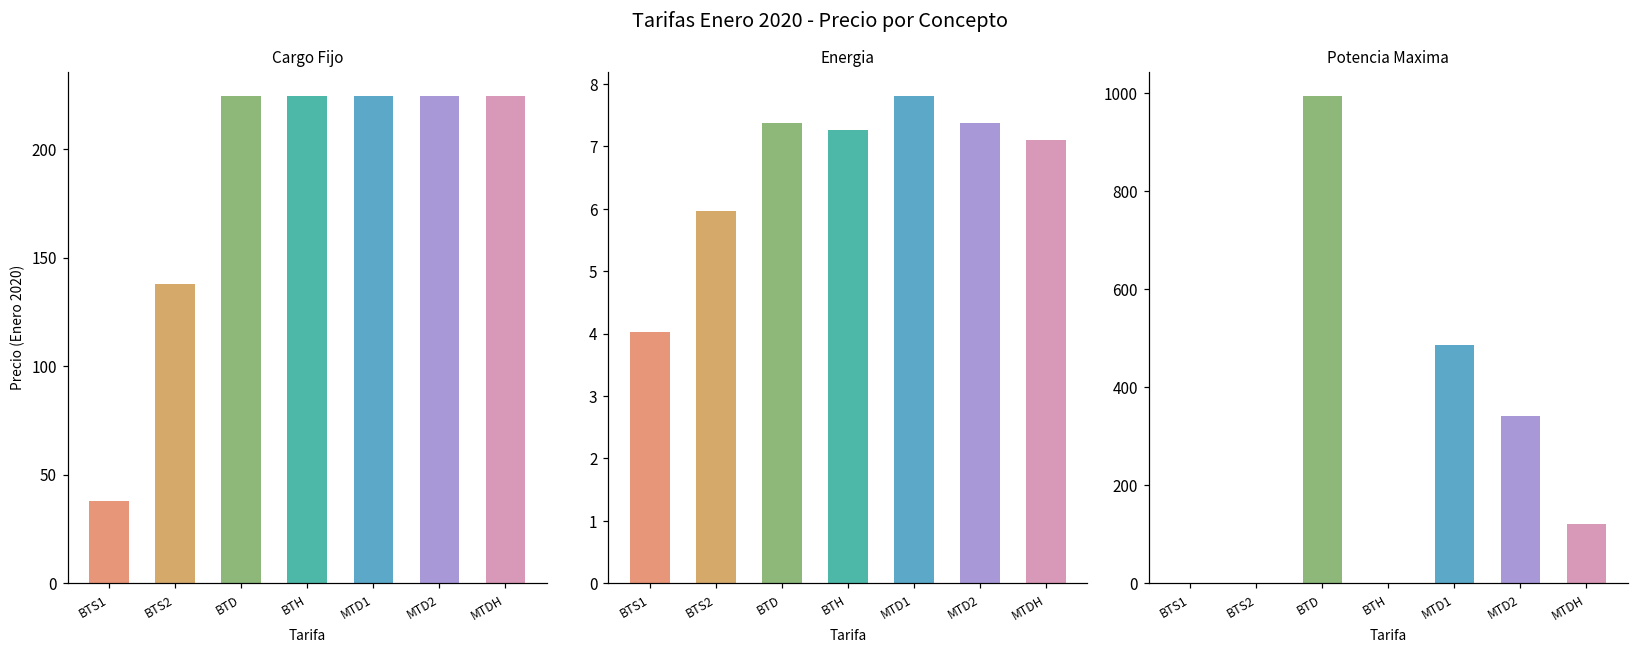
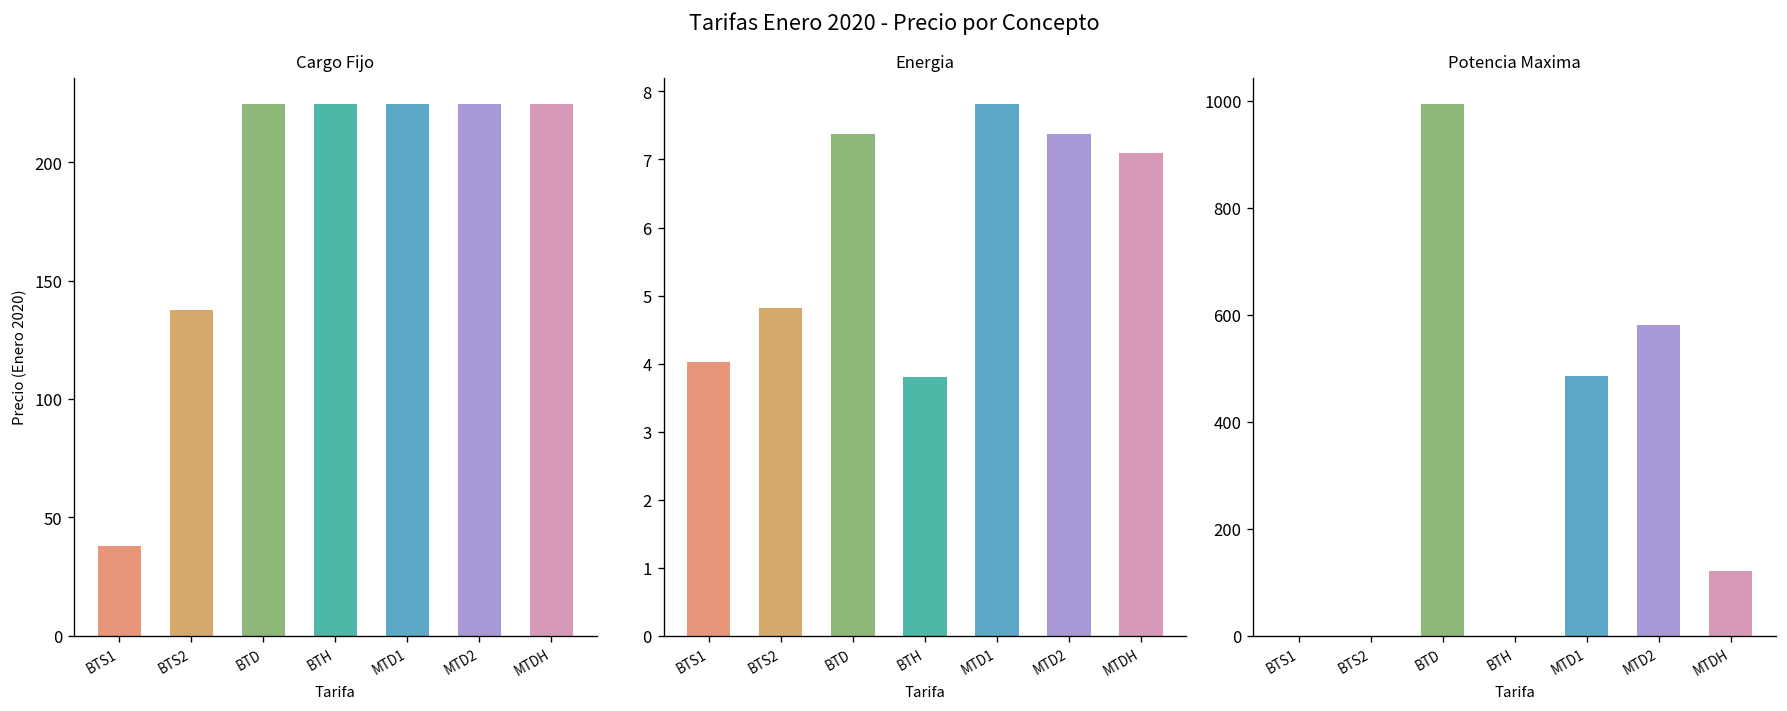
  {
    "Cargo Fijo": {
      "BTS1": 38,
      "BTS2": 138,
      "BTD": 225,
      "BTH": 225,
      "MTD1": 225,
      "MTD2": 225,
      "MTDH": 225
    },
    "Energia": {
      "BTS1": 4.0,
-     "BTS2": 6.0,
+     "BTS2": 4.8,
      "BTD": 7.4,
-     "BTH": 7.3,
+     "BTH": 3.8,
      "MTD1": 7.8,
      "MTD2": 7.4,
      "MTDH": 7.1
    },
    "Potencia Maxima": {
      "BTS1": 0,
      "BTS2": 0,
      "BTD": 990,
      "BTH": 0,
      "MTD1": 490,
-     "MTD2": 340,
+     "MTD2": 580,
      "MTDH": 120
    }
  }
